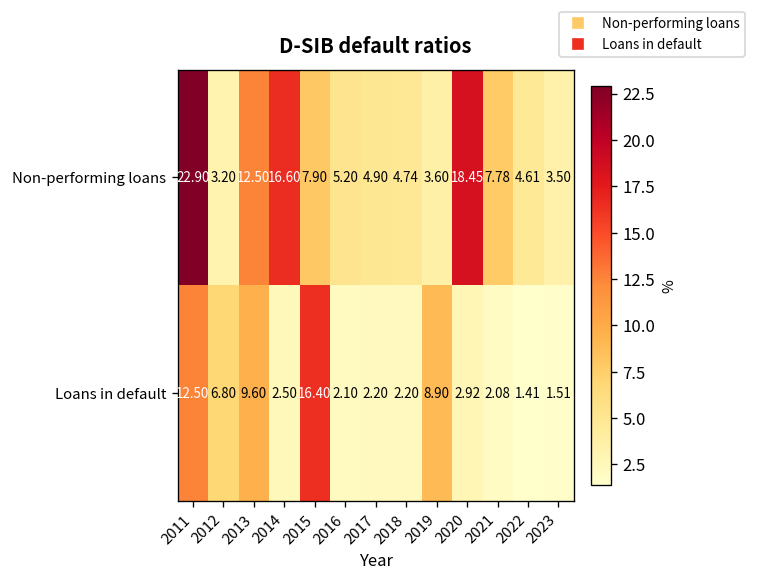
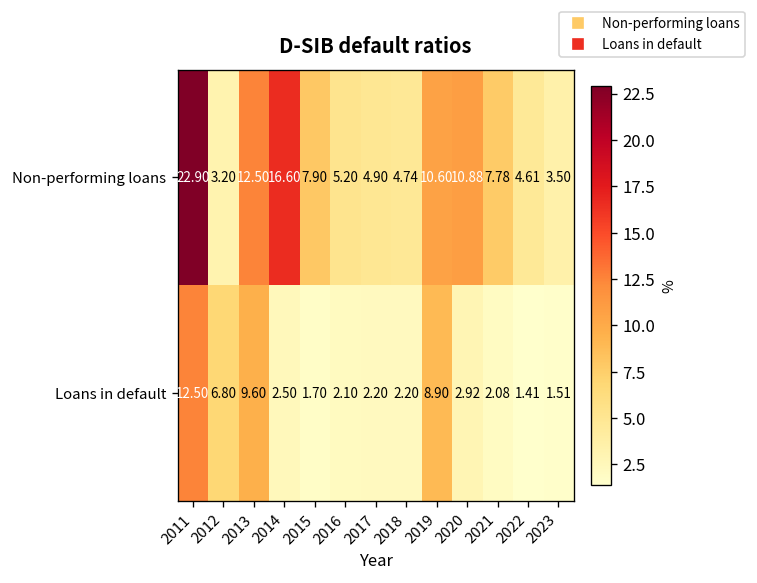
  {
    "Non-performing loans": {
      "2011": 22.90,
      "2012": 3.20,
      "2013": 12.50,
      "2014": 16.60,
      "2015": 7.90,
      "2016": 5.20,
      "2017": 4.90,
      "2018": 4.74,
-     "2019": 3.60,
-     "2020": 18.45,
+     "2019": 10.60,
+     "2020": 10.88,
      "2021": 7.78,
      "2022": 4.61,
      "2023": 3.50
    },
    "Loans in default": {
      "2011": 12.50,
      "2012": 6.80,
      "2013": 9.60,
      "2014": 2.50,
-     "2015": 16.40,
+     "2015": 1.70,
      "2016": 2.10,
      "2017": 2.20,
      "2018": 2.20,
      "2019": 8.90,
      "2020": 2.92,
      "2021": 2.08,
      "2022": 1.41,
      "2023": 1.51
    }
  }
